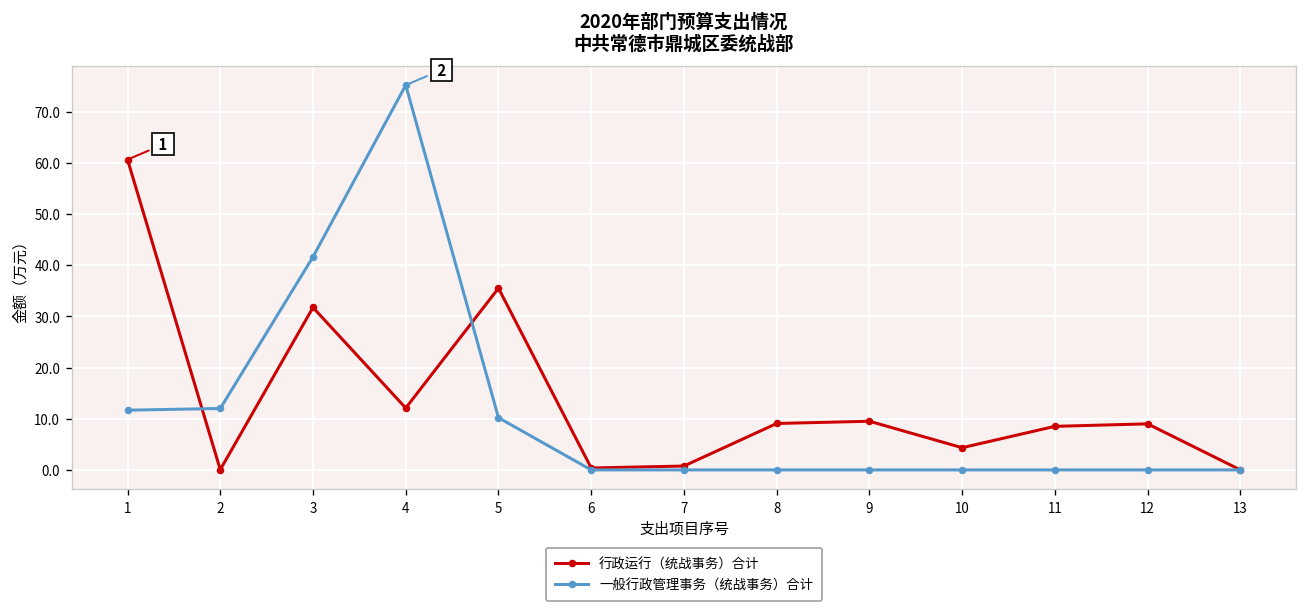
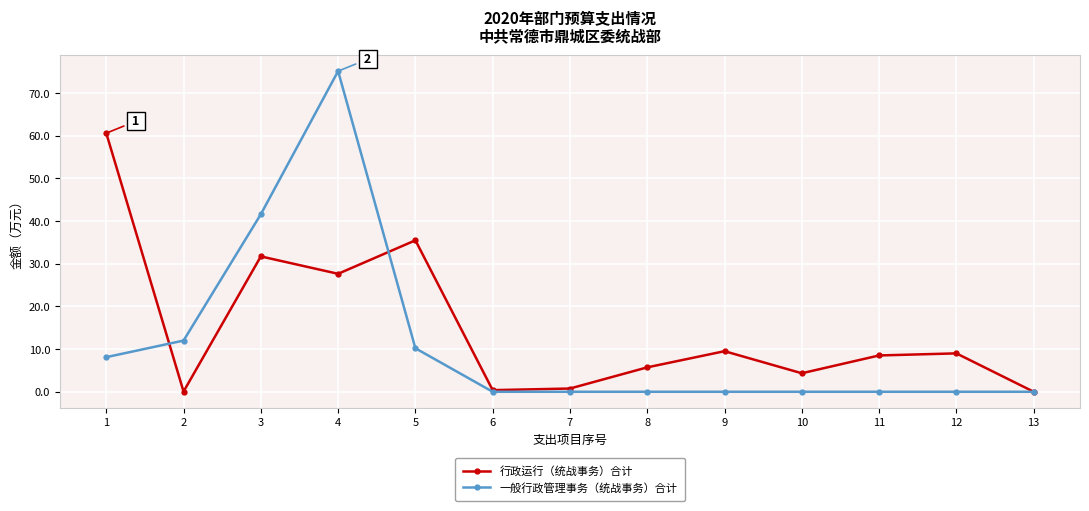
  {
    "行政运行（统战事务）合计": {
      "2": 0,
      "3": 32,
-     "4": 12,
+     "4": 28,
      "5": 36,
      "7": 1,
-     "8": 9,
+     "8": 6,
      "9": 10,
      "10": 4,
      "11": 9,
      "12": 9
    },
    "一般行政管理事务（统战事务）合计": {
-     "1": 12,
+     "1": 8,
      "2": 12,
      "3": 42,
      "5": 10,
      "7": 0,
      "8": 0,
      "9": 0,
      "10": 0,
      "11": 0,
      "12": 0
    }
  }
